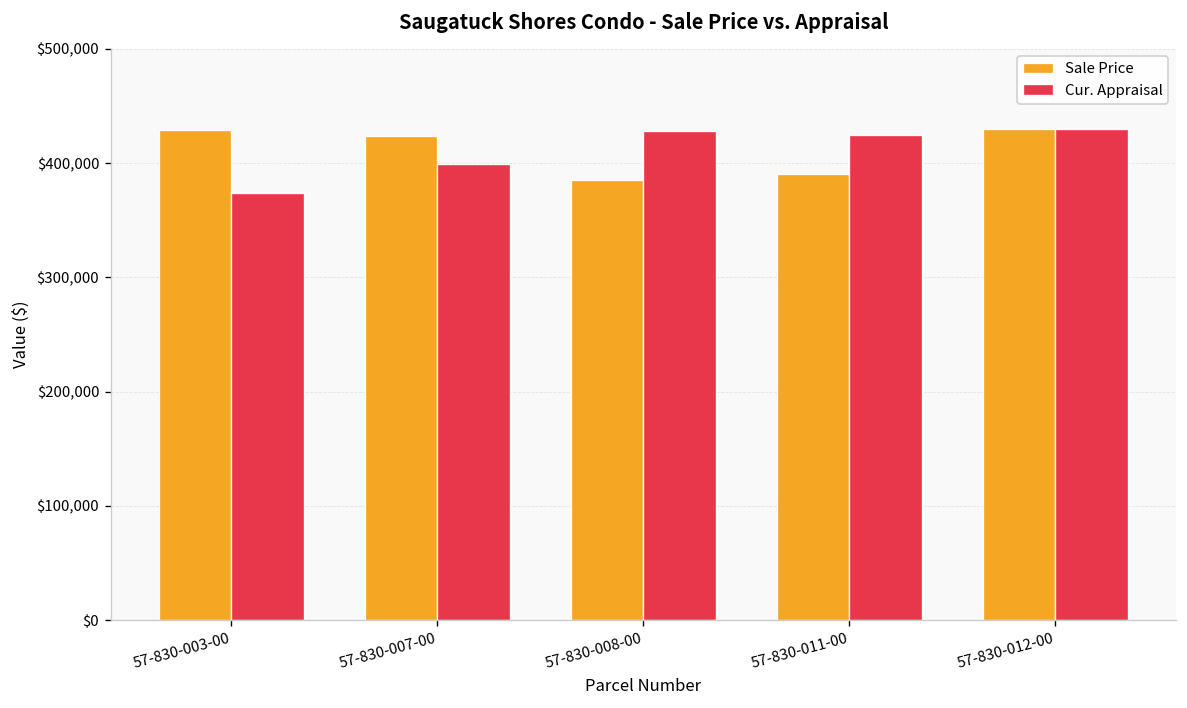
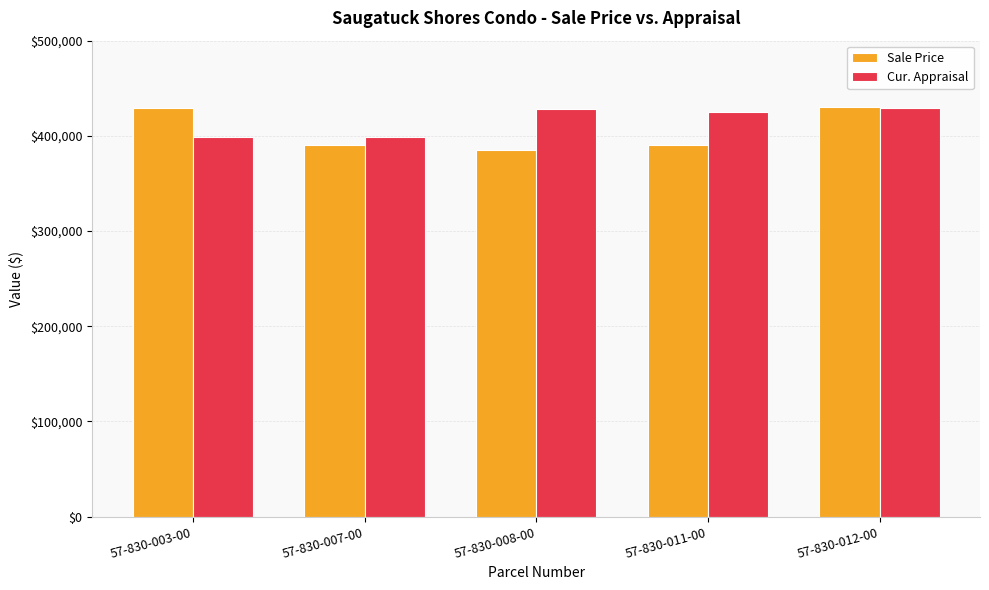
  {
    "Sale Price": {
      "57-830-003-00": "$430,000",
-     "57-830-007-00": "$420,000",
+     "57-830-007-00": "$390,000",
      "57-830-008-00": "$380,000",
      "57-830-011-00": "$390,000",
      "57-830-012-00": "$430,000"
    },
    "Cur. Appraisal": {
-     "57-830-003-00": "$370,000",
+     "57-830-003-00": "$400,000",
      "57-830-007-00": "$400,000",
      "57-830-008-00": "$430,000",
      "57-830-011-00": "$420,000",
      "57-830-012-00": "$430,000"
    }
  }
